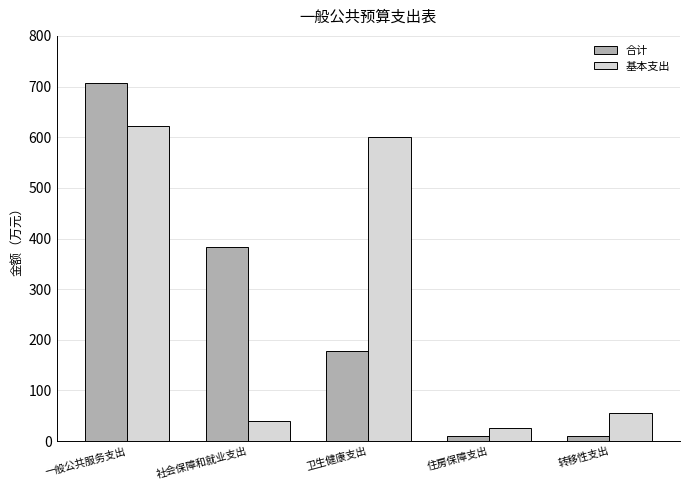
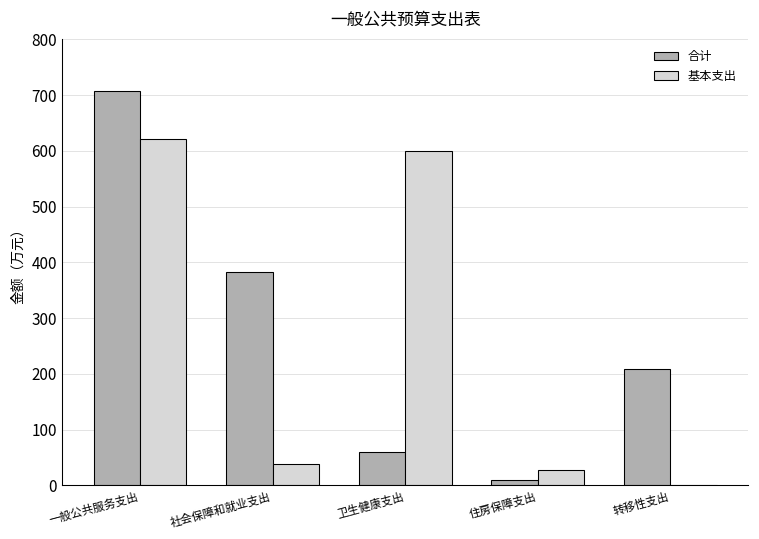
  {
    "合计": {
      "一般公共服务支出": 710,
      "社会保障和就业支出": 380,
-     "卫生健康支出": 180,
+     "卫生健康支出": 60,
      "住房保障支出": 10,
-     "转移性支出": 10
+     "转移性支出": 210
    },
    "基本支出": {
      "一般公共服务支出": 620,
      "社会保障和就业支出": 40,
      "卫生健康支出": 600,
      "住房保障支出": 30,
-     "转移性支出": 60
+     "转移性支出": 0
    }
  }
